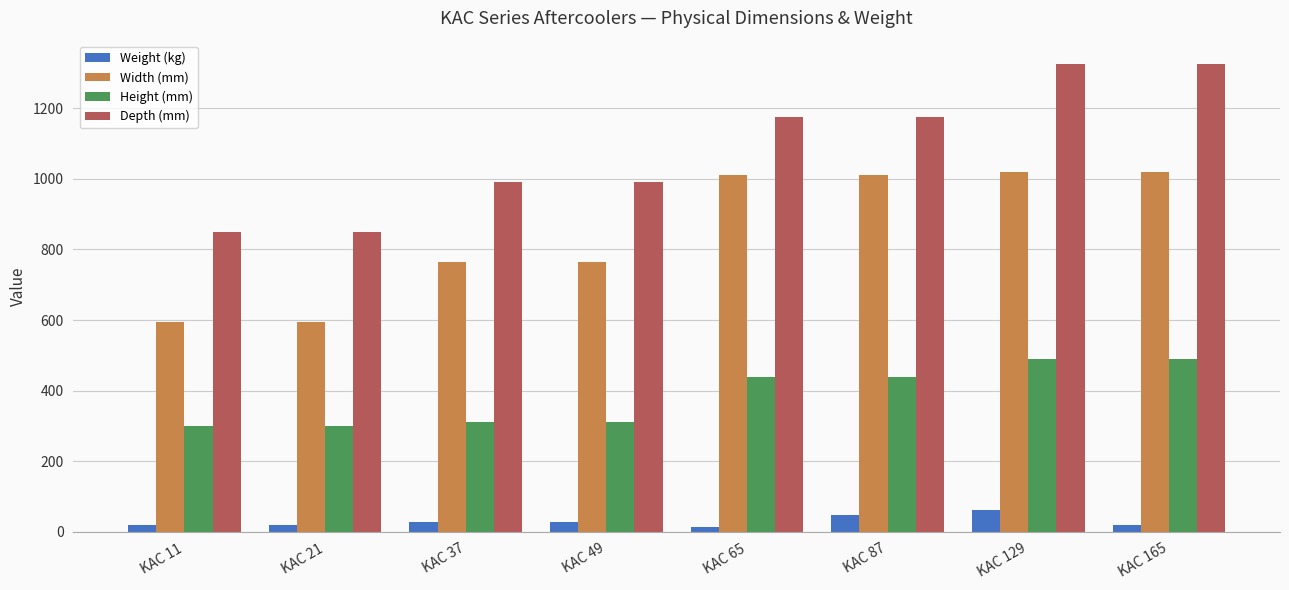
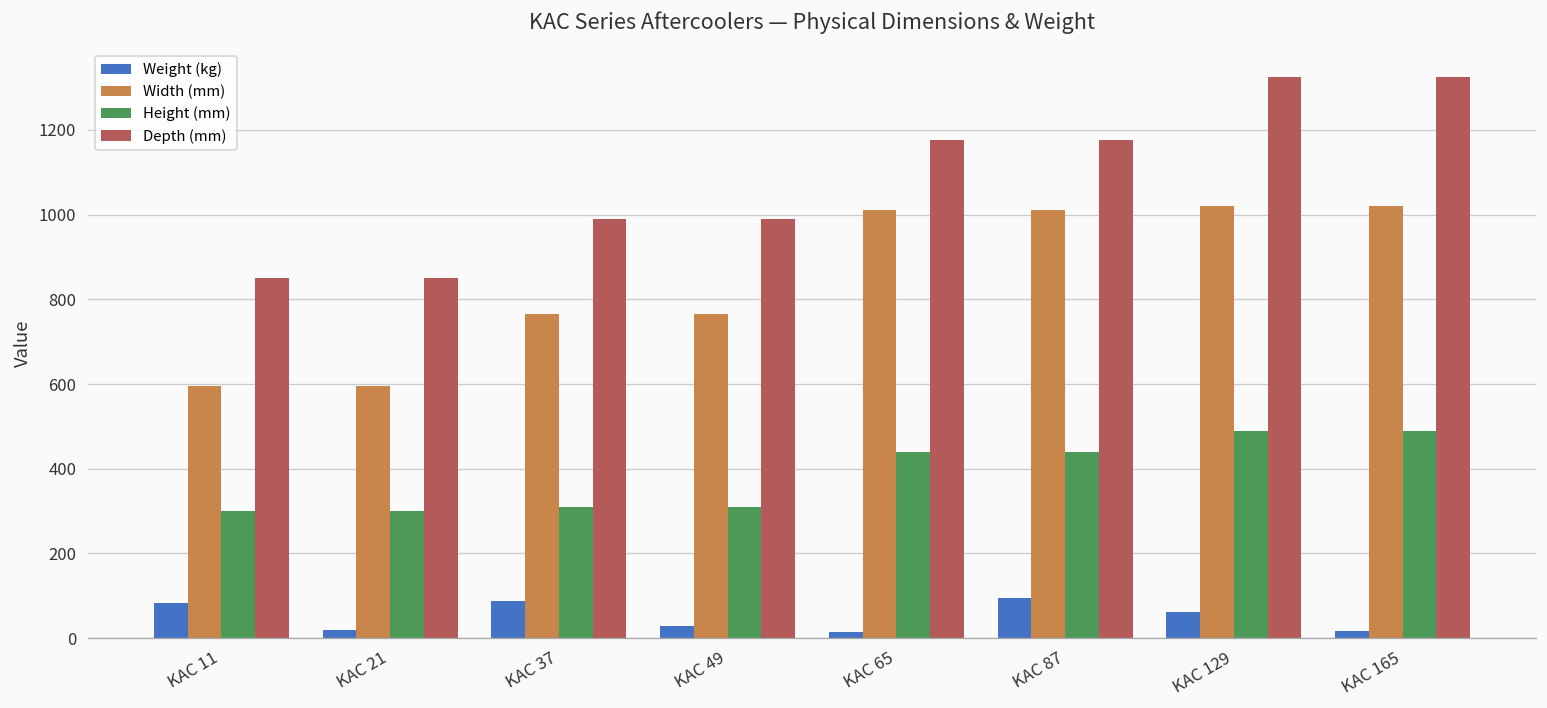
  {
    "Weight (kg)": {
-     "KAC 11": 20,
+     "KAC 11": 80,
      "KAC 21": 20,
-     "KAC 37": 30,
+     "KAC 37": 90,
      "KAC 49": 30,
      "KAC 65": 20,
-     "KAC 87": 50,
+     "KAC 87": 90,
      "KAC 129": 60,
      "KAC 165": 20
    },
    "Height (mm)": {
      "KAC 11": 300,
      "KAC 21": 300,
      "KAC 37": 310,
      "KAC 49": 310,
      "KAC 65": 440,
      "KAC 87": 440,
      "KAC 129": 490,
      "KAC 165": 490
    }
  }
